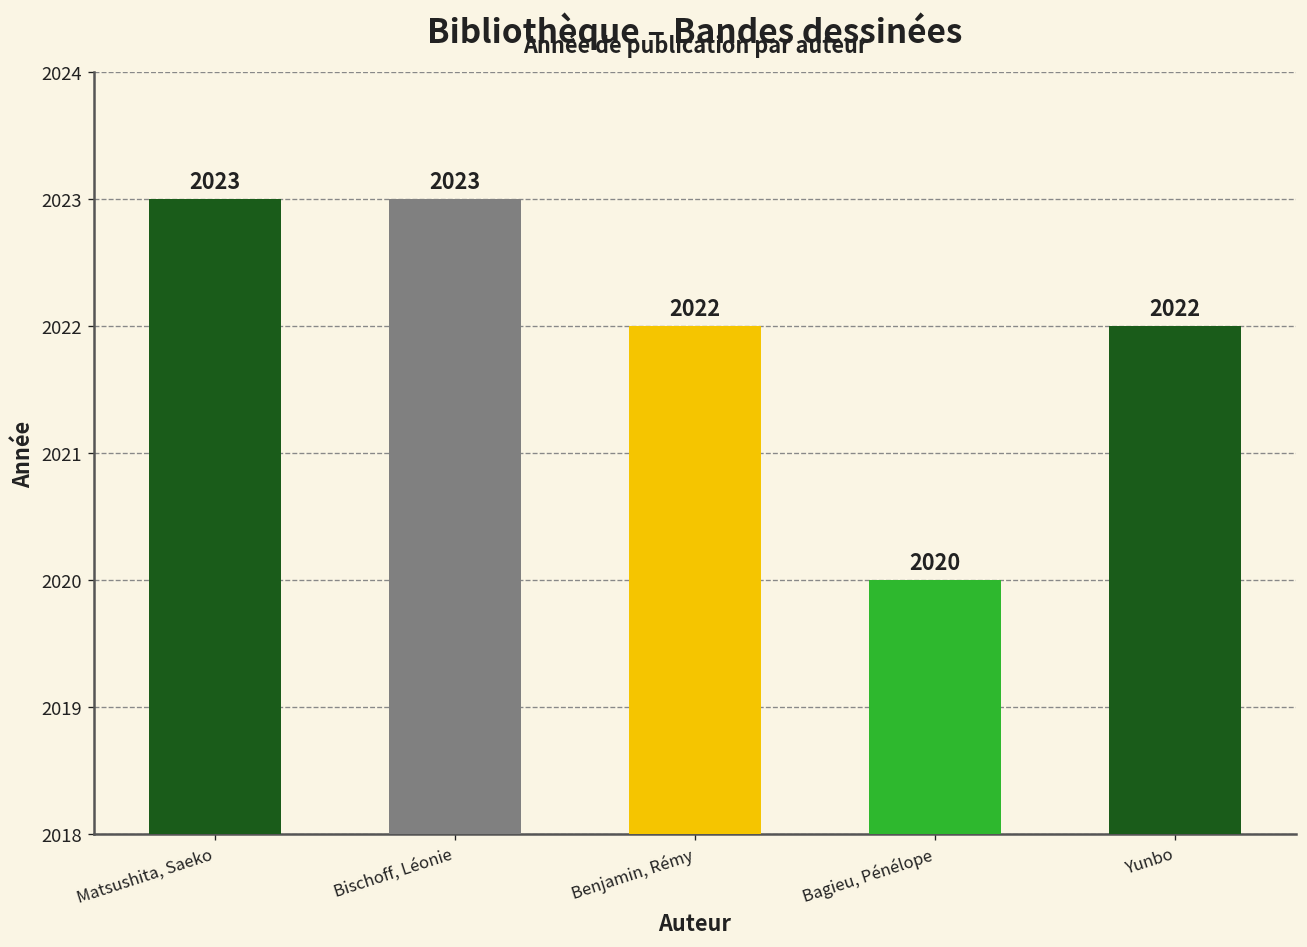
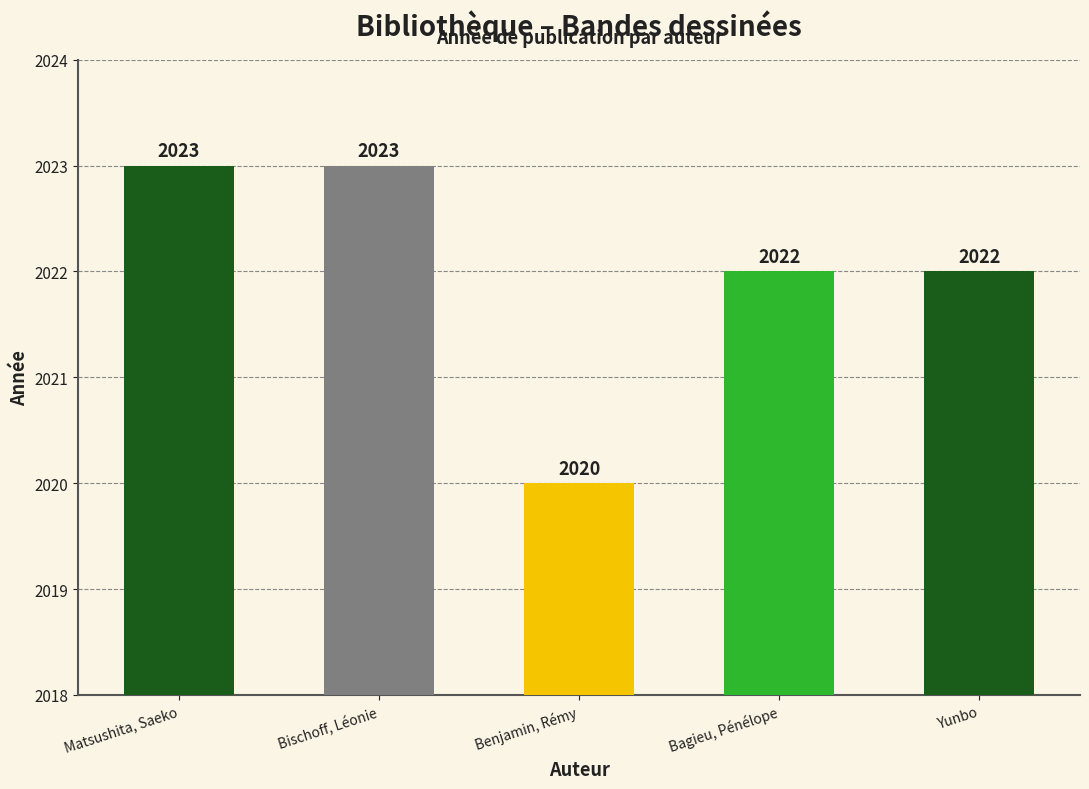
  {
    "Matsushita, Saeko": 2023,
    "Bischoff, Léonie": 2023,
-   "Benjamin, Rémy": 2022,
-   "Bagieu, Pénélope": 2020,
+   "Benjamin, Rémy": 2020,
+   "Bagieu, Pénélope": 2022,
    "Yunbo": 2022
  }
